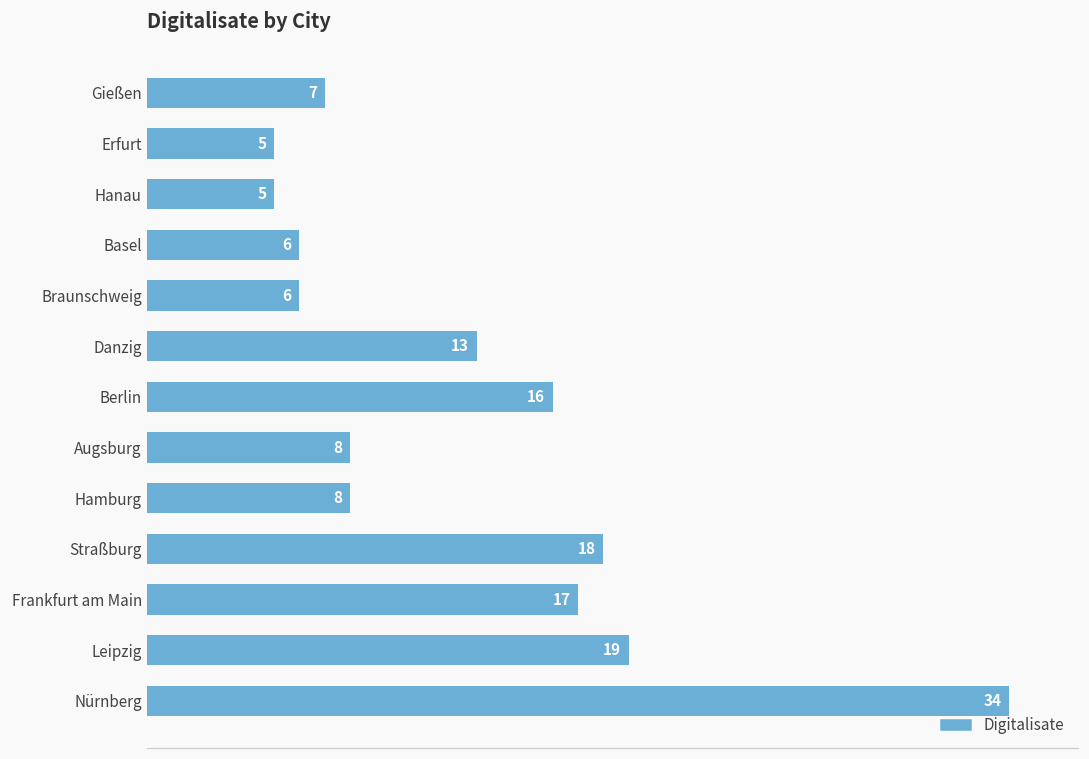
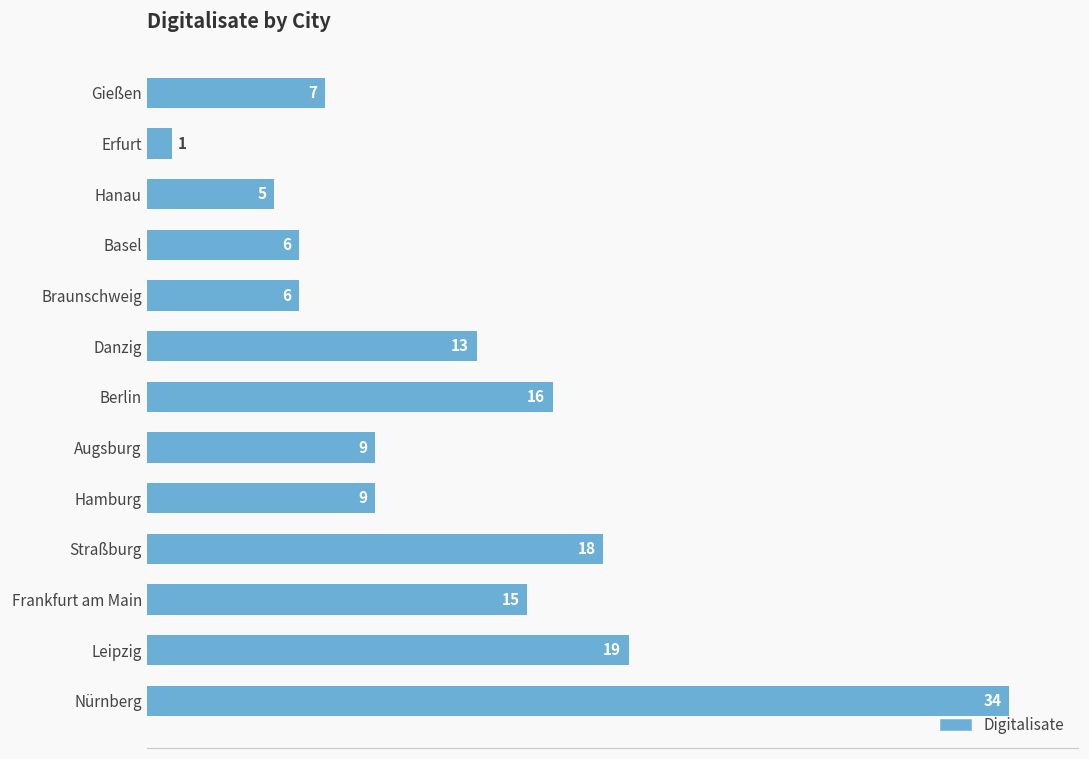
  {
    "Gießen": 7,
-   "Erfurt": 5,
+   "Erfurt": 1,
    "Hanau": 5,
    "Basel": 6,
    "Braunschweig": 6,
    "Danzig": 13,
    "Berlin": 16,
-   "Augsburg": 8,
-   "Hamburg": 8,
+   "Augsburg": 9,
+   "Hamburg": 9,
    "Straßburg": 18,
-   "Frankfurt am Main": 17,
+   "Frankfurt am Main": 15,
    "Leipzig": 19,
    "Nürnberg": 34
  }
